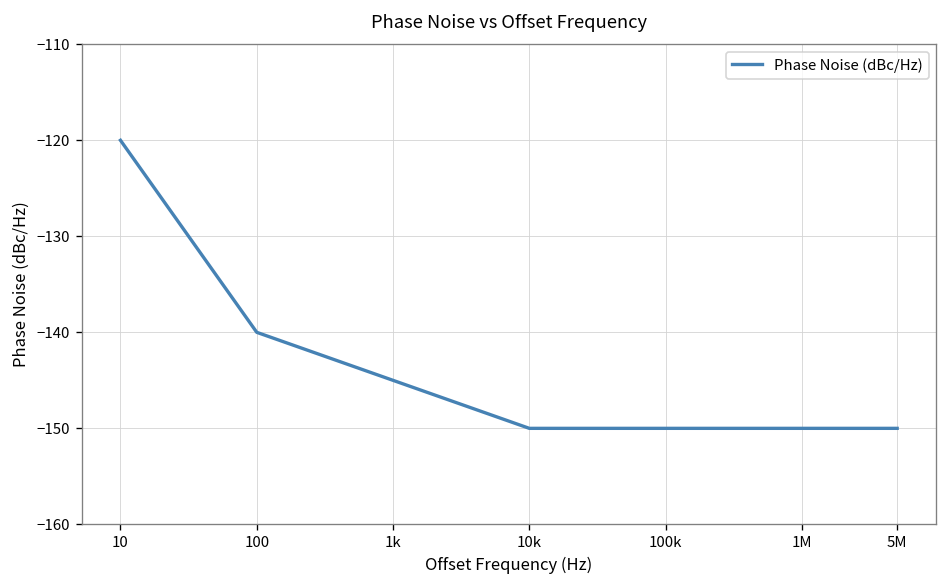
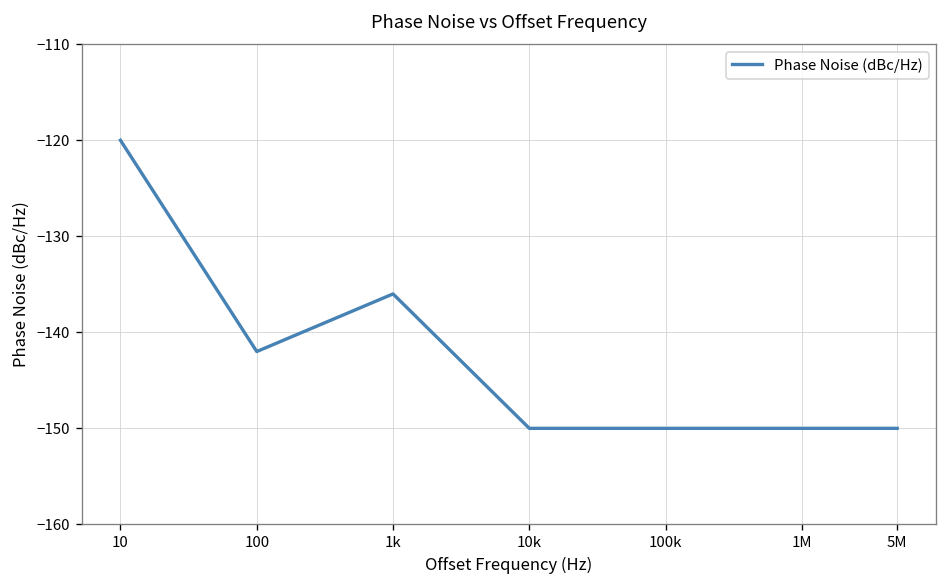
  {
    "10": -120,
-   "100": -140,
-   "1k": -145,
+   "100": -142,
+   "1k": -136,
    "10k": -150,
    "100k": -150,
    "1M": -150,
    "5M": -150
  }
